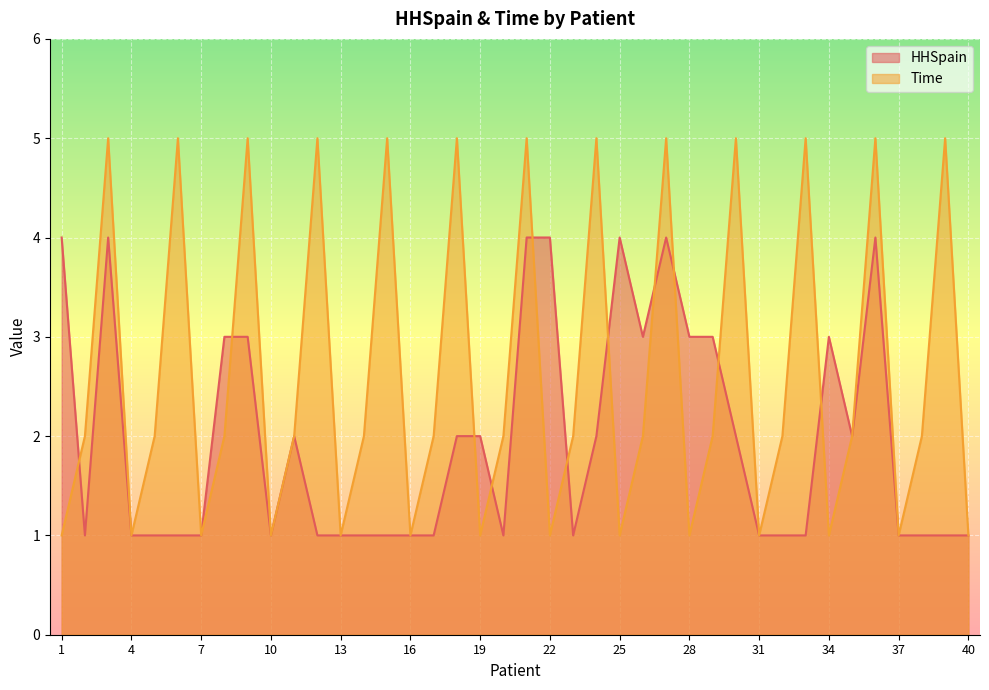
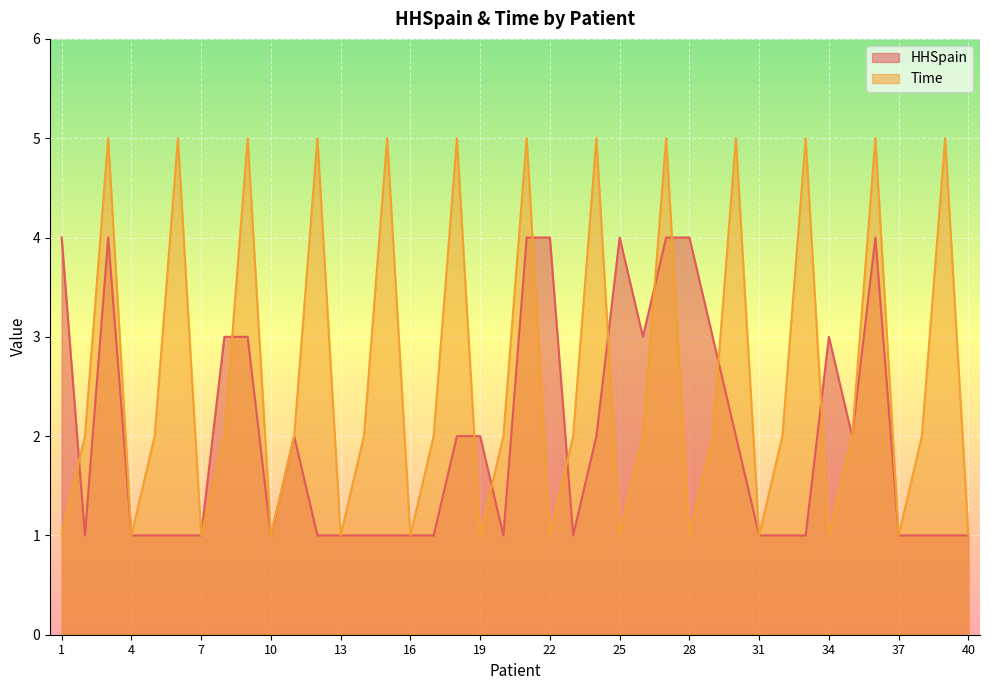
  {
    "HHSpain": {
      "1": 4,
      "19": 2,
      "22": 4,
      "25": 4,
-     "28": 3,
+     "28": 4,
      "34": 3
    },
    "Time": {
      "1": 1,
      "19": 1,
      "22": 1,
      "25": 1,
      "28": 1,
      "34": 1
    }
  }
